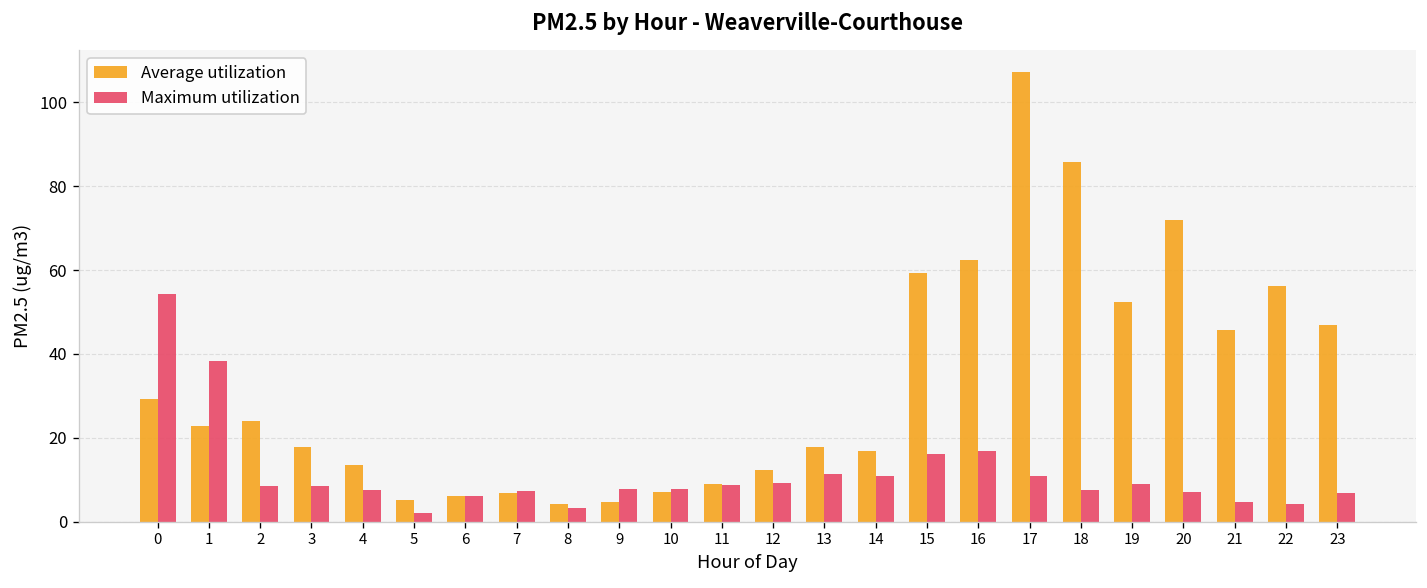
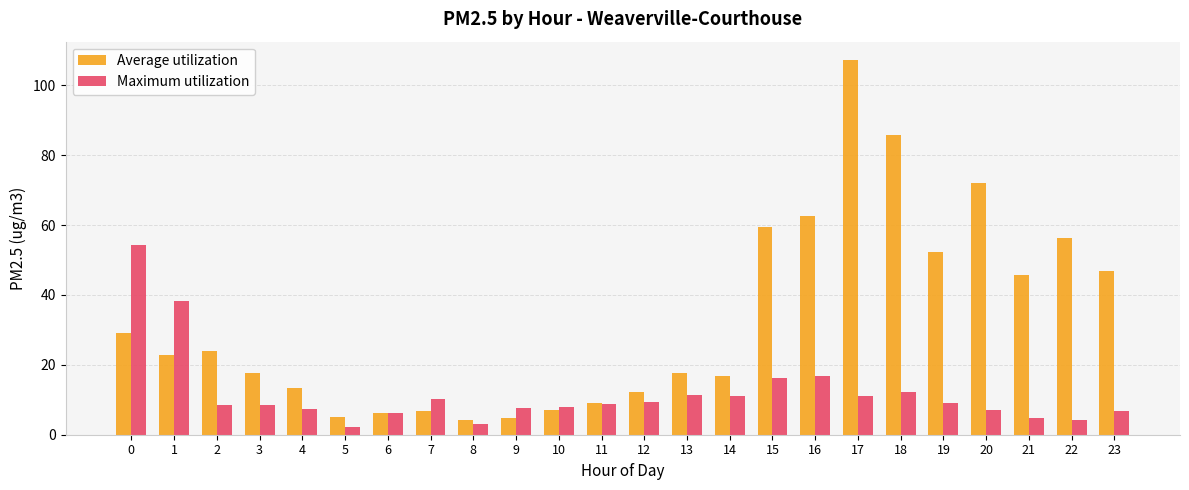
  {
    "Average utilization": {
      "0": 29,
      "1": 23,
      "2": 24,
      "3": 18,
      "4": 14,
      "5": 5,
      "6": 6,
      "7": 7,
      "8": 4,
      "9": 5,
      "10": 7,
      "11": 9,
      "12": 12,
      "13": 18,
      "14": 17,
      "15": 59,
      "16": 63,
      "17": 107,
      "18": 86,
      "19": 52,
      "20": 72,
      "21": 46,
      "22": 56,
      "23": 47
    },
    "Maximum utilization": {
      "0": 54,
      "1": 38,
      "2": 9,
      "3": 9,
      "4": 8,
      "5": 2,
      "6": 6,
-     "7": 7,
+     "7": 10,
      "8": 3,
      "9": 8,
      "10": 8,
      "11": 9,
      "12": 9,
      "13": 11,
      "14": 11,
      "15": 16,
      "16": 17,
      "17": 11,
-     "18": 8,
+     "18": 12,
      "19": 9,
      "20": 7,
      "21": 5,
      "22": 4,
      "23": 7
    }
  }
